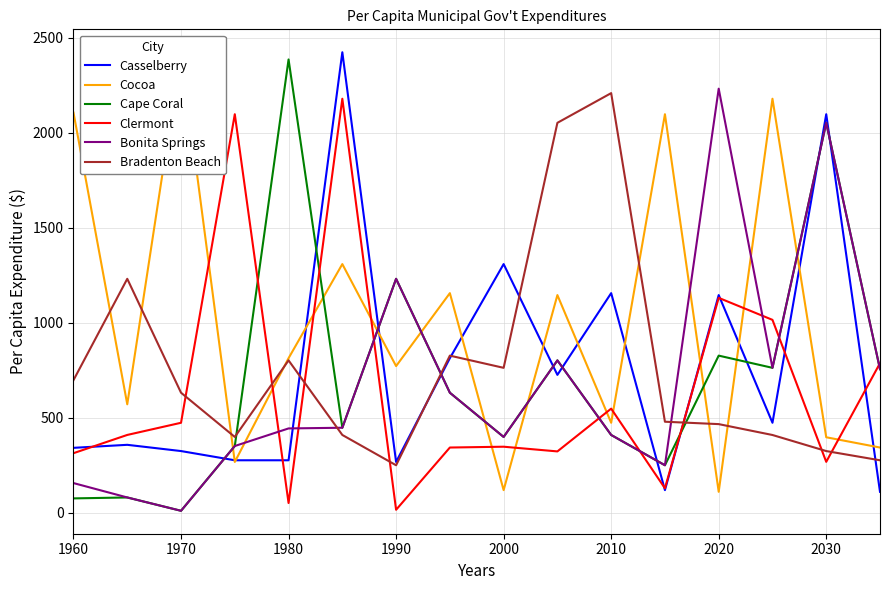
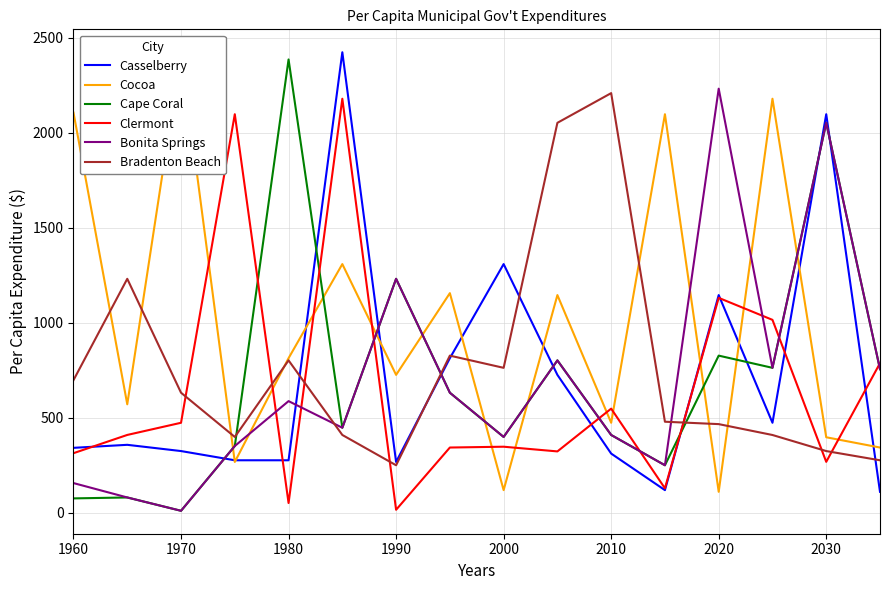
  {
    "Casselberry": {
      "1960": 340,
      "1970": 320,
      "1980": 280,
      "1990": 270,
      "2000": 1310,
-     "2010": 1160,
+     "2010": 310,
      "2020": 1150,
      "2030": 2100
    },
    "Cocoa": {
      "1960": 2110,
-     "1990": 770,
+     "1990": 730,
      "2000": 120,
      "2010": 470,
      "2020": 110,
      "2030": 400
    },
    "Cape Coral": {
      "1960": 80,
      "1980": 2390,
      "2020": 830
    },
    "Clermont": {
      "1960": 310,
      "1970": 470,
      "1980": 50,
      "1990": 20,
      "2000": 350,
      "2010": 550,
      "2020": 1130,
      "2030": 270
    },
    "Bonita Springs": {
      "1960": 160,
-     "1980": 440,
+     "1980": 590,
      "2020": 2230
    },
    "Bradenton Beach": {
      "1960": 700,
      "1970": 630,
      "1990": 250,
      "2000": 760,
      "2010": 2210,
      "2020": 470,
      "2030": 320
    }
  }
